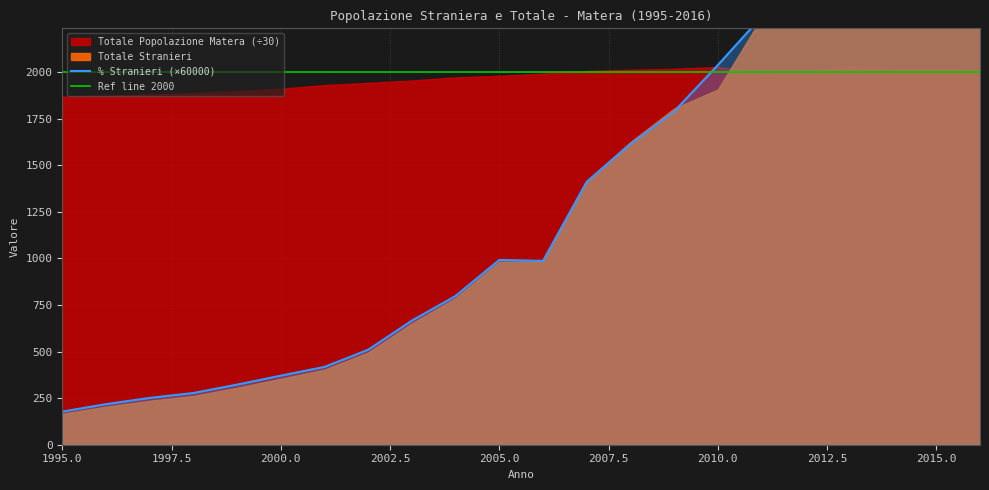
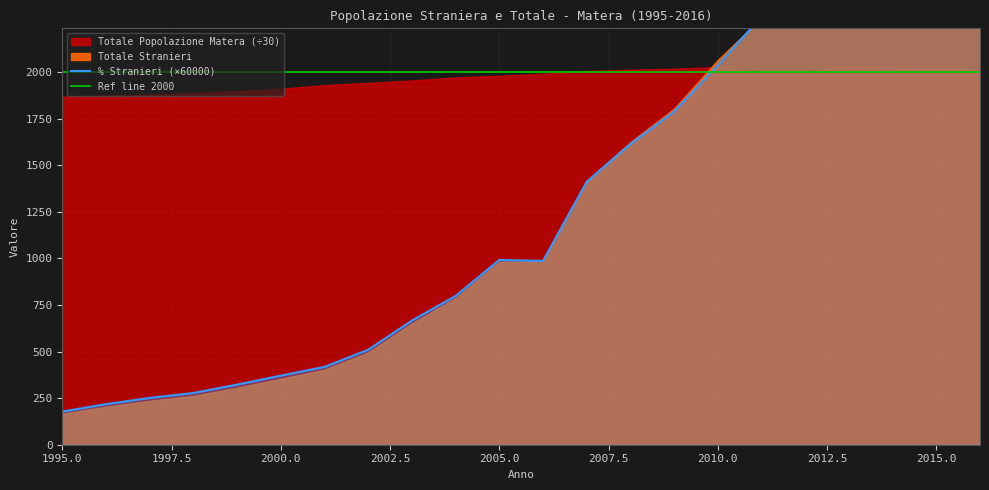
  {
    "Totale Popolazione Matera (÷30)": {
      "1995.0": 1870,
      "2005.0": 1980,
      "2015.0": 2010
    },
    "Ref line 2000": {
      "1995.0": 2000,
      "2005.0": 2000,
      "2010.0": 2000,
      "2015.0": 2000
    },
    "Totale Stranieri": {
      "2000.0": 350,
-     "2010.0": 1910
+     "2010.0": 2070
    },
    "% Stranieri (×60000)": {
      "2000.0": 370
    }
  }
